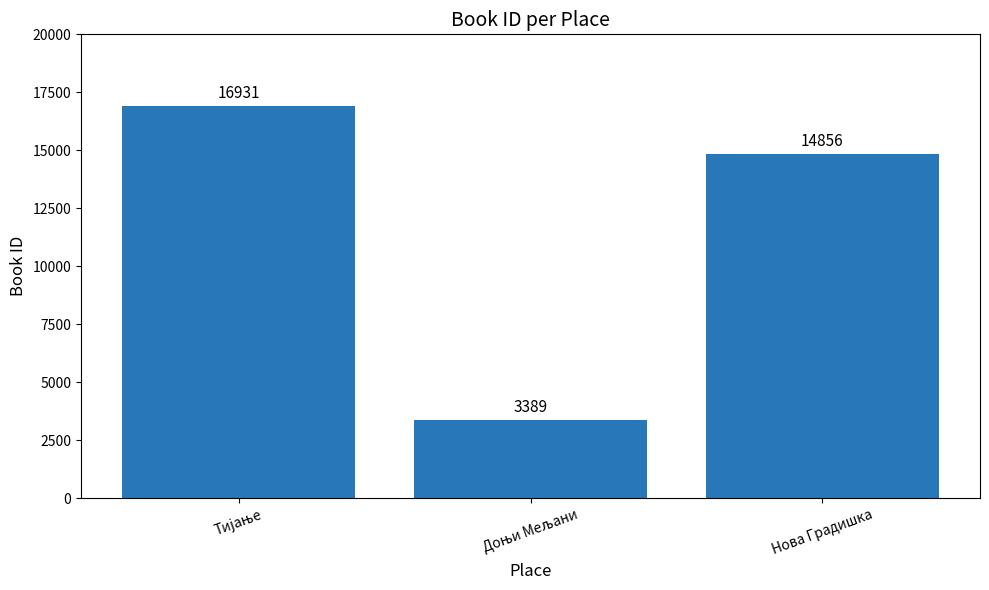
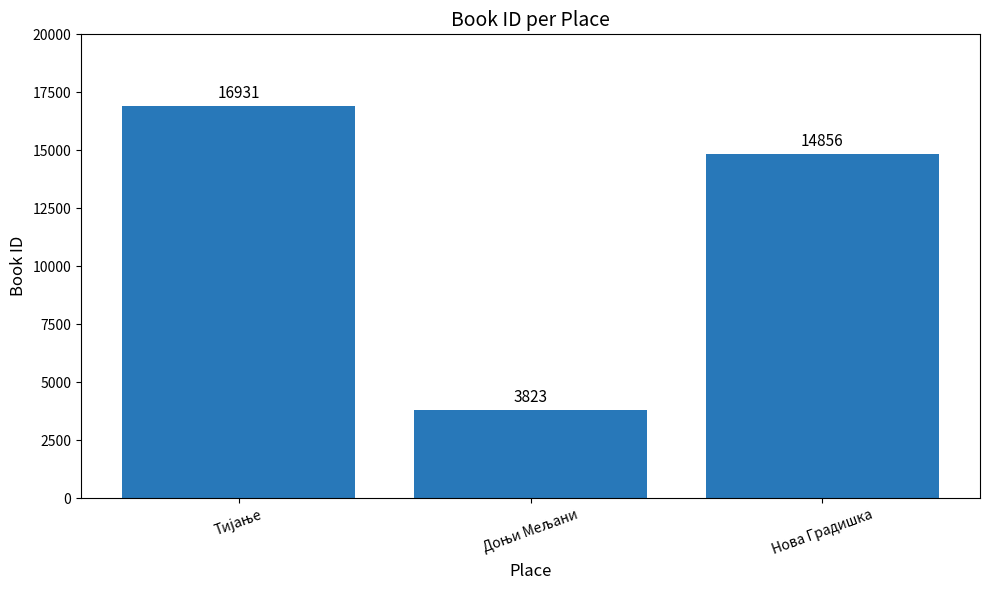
  {
    "Тијање": 16931,
-   "Доњи Мељани": 3389,
+   "Доњи Мељани": 3823,
    "Нова Градишка": 14856
  }
